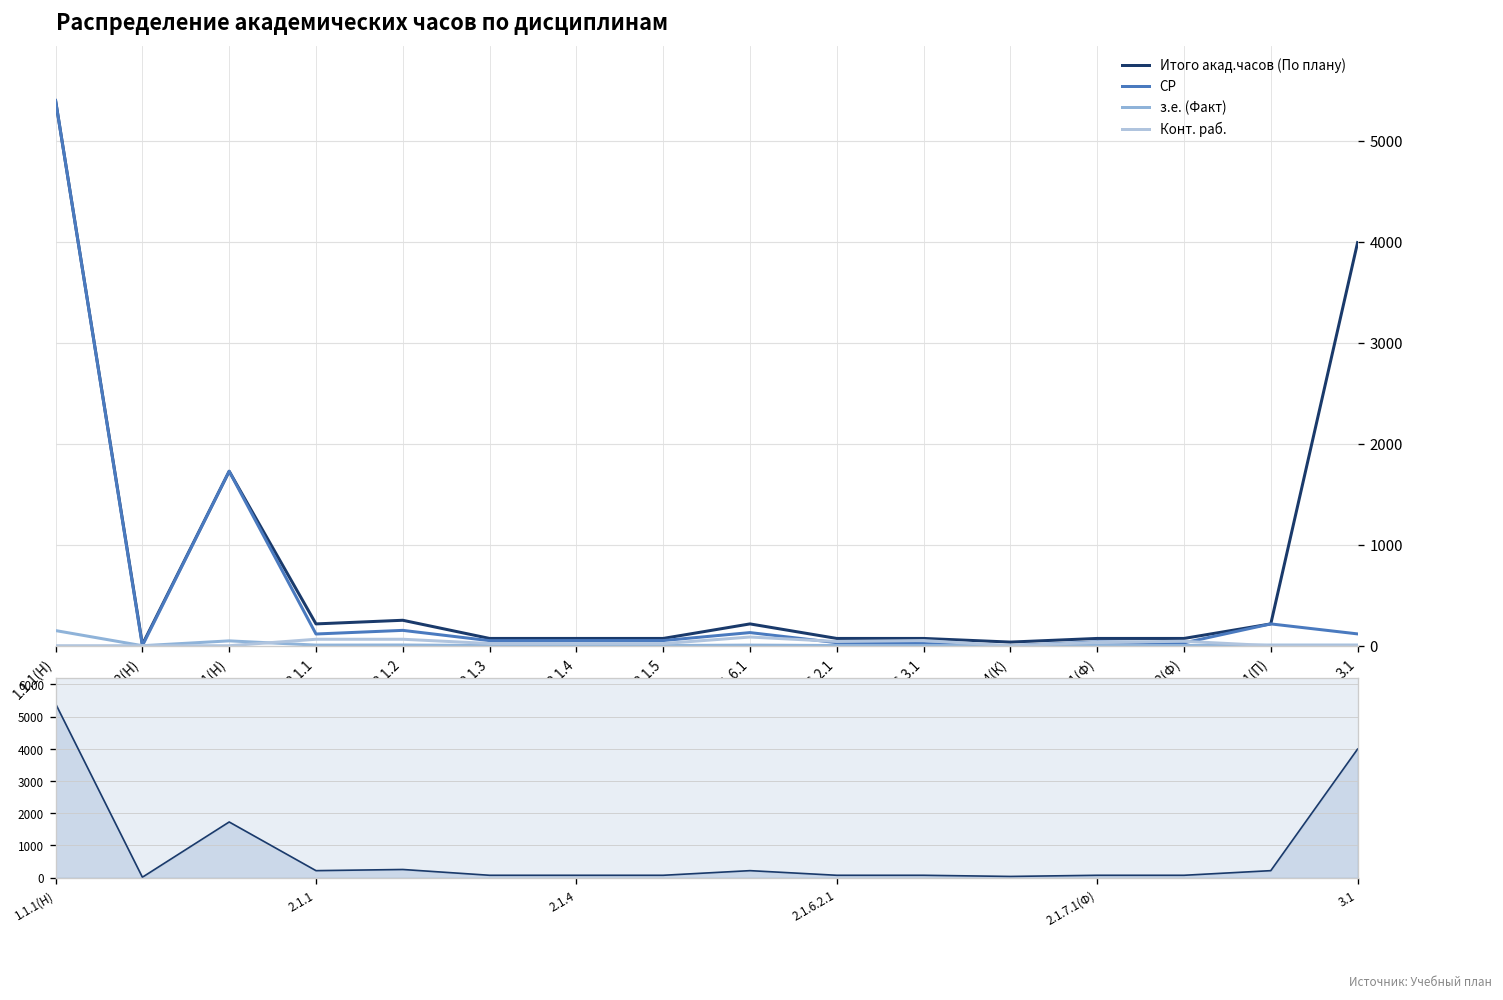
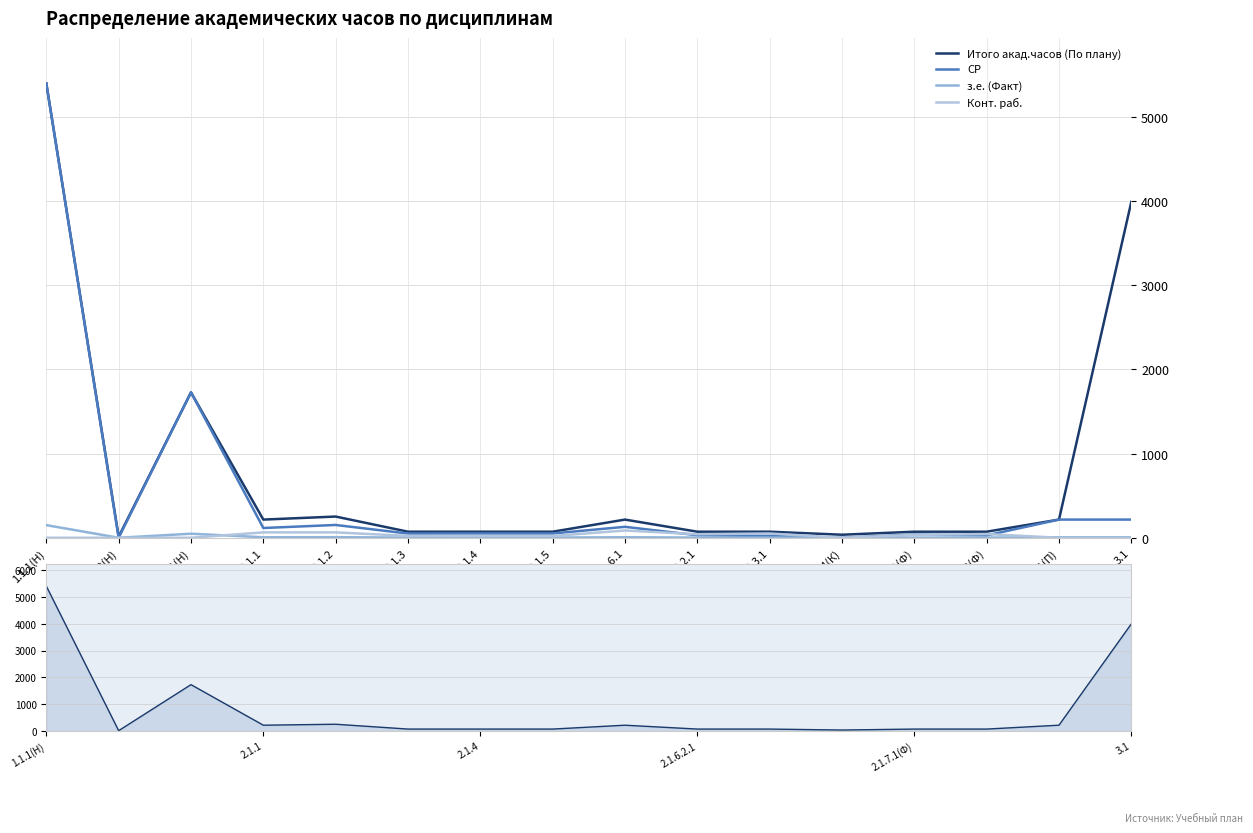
  {
    "Распределение академических часов по дисциплинам": {
      "Итого акад.часов (По плану)": {
        "3.1": 4000
      },
      "СР": {
-       "3.1": 100
+       "3.1": 200
      }
    }
  }
